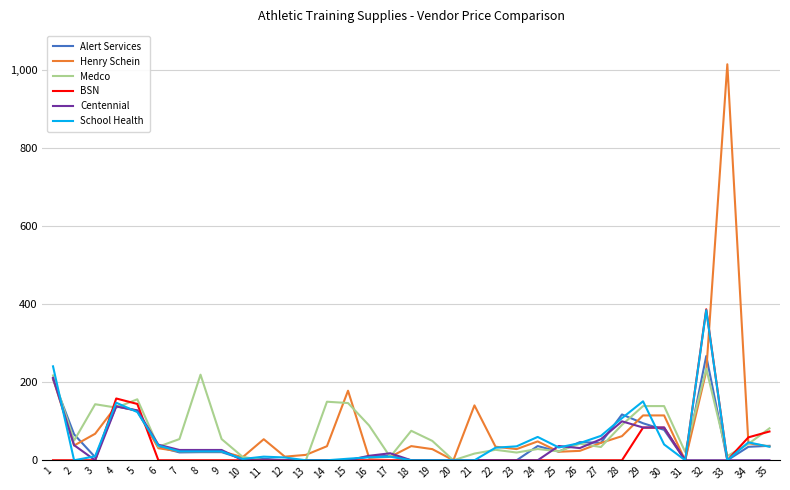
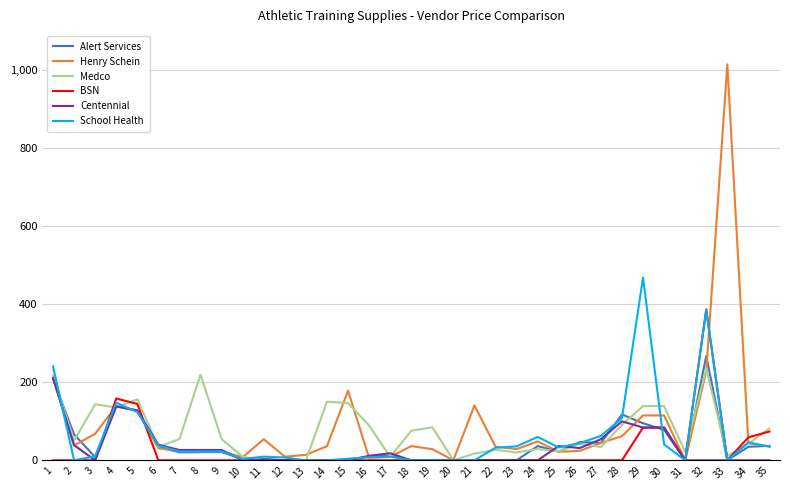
  {
    "Alert Services": {
      "2": "70",
      "24": "40",
      "28": "120",
      "29": "90",
      "32": "270",
      "34": "30"
    },
    "Henry Schein": {
      "3": "70",
      "11": "50",
      "13": "10",
      "14": "40",
      "15": "180",
      "18": "40",
      "19": "30",
      "21": "140",
      "23": "30",
      "24": "50",
      "26": "20",
      "28": "60",
      "29": "110",
      "30": "110",
      "32": "230",
      "33": "1,020"
    },
    "Medco": {
      "2": "50",
      "3": "140",
      "5": "160",
      "7": "50",
      "8": "220",
      "9": "50",
      "14": "150",
      "15": "150",
      "16": "90",
      "18": "80",
-     "19": "50",
+     "19": "80",
      "21": "20",
      "23": "20",
      "24": "30",
      "27": "30",
      "28": "90",
      "29": "140",
      "30": "140",
      "31": "20",
      "32": "230",
      "33": "10",
      "35": "80"
    },
    "BSN": {
      "1": "0",
      "4": "160",
      "5": "140",
      "6": "0",
      "7": "0",
      "8": "0",
      "9": "0",
      "17": "0",
      "25": "0",
      "26": "0",
      "27": "0",
      "28": "0",
      "34": "60",
      "35": "70"
    },
    "Centennial": {
      "17": "20",
      "26": "30",
      "27": "50",
      "28": "100",
      "32": "0",
      "34": "0",
      "35": "0"
    },
    "School Health": {
      "1": "240",
      "4": "150",
      "23": "40",
      "24": "60",
      "27": "60",
      "28": "110",
-     "29": "150",
+     "29": "470",
      "30": "40"
    }
  }
